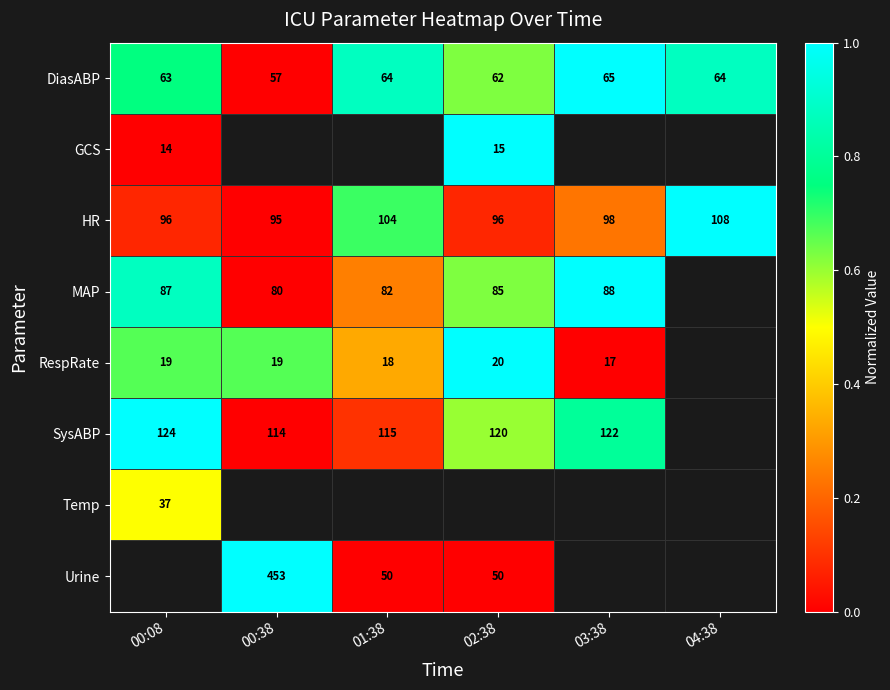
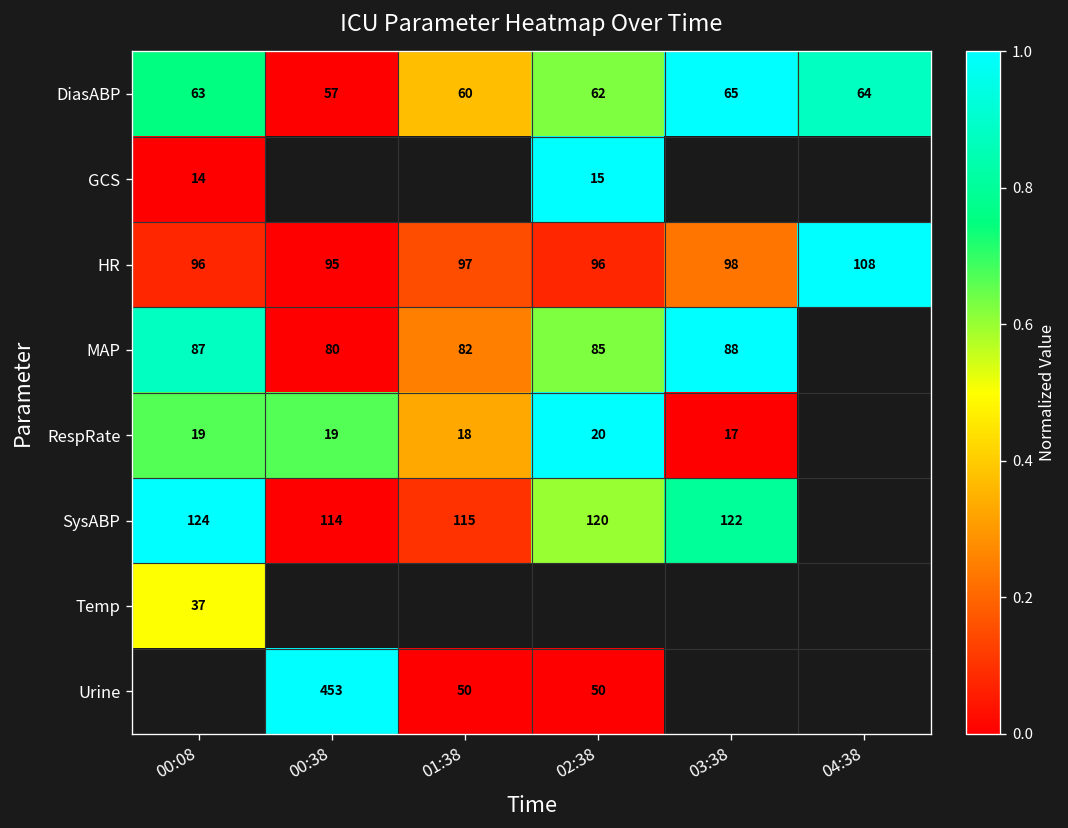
  {
    "DiasABP": {
      "00:08": 63,
      "00:38": 57,
-     "01:38": 64,
+     "01:38": 60,
      "02:38": 62,
      "03:38": 65,
      "04:38": 64
    },
    "GCS": {
      "00:08": 14,
      "02:38": 15
    },
    "HR": {
      "00:08": 96,
      "00:38": 95,
-     "01:38": 104,
+     "01:38": 97,
      "02:38": 96,
      "03:38": 98,
      "04:38": 108
    },
    "MAP": {
      "00:08": 87,
      "00:38": 80,
      "01:38": 82,
      "02:38": 85,
      "03:38": 88
    },
    "RespRate": {
      "00:08": 19,
      "00:38": 19,
      "01:38": 18,
      "02:38": 20,
      "03:38": 17
    },
    "SysABP": {
      "00:08": 124,
      "00:38": 114,
      "01:38": 115,
      "02:38": 120,
      "03:38": 122
    },
    "Temp": {
      "00:08": 37
    },
    "Urine": {
      "00:38": 453,
      "01:38": 50,
      "02:38": 50
    }
  }
